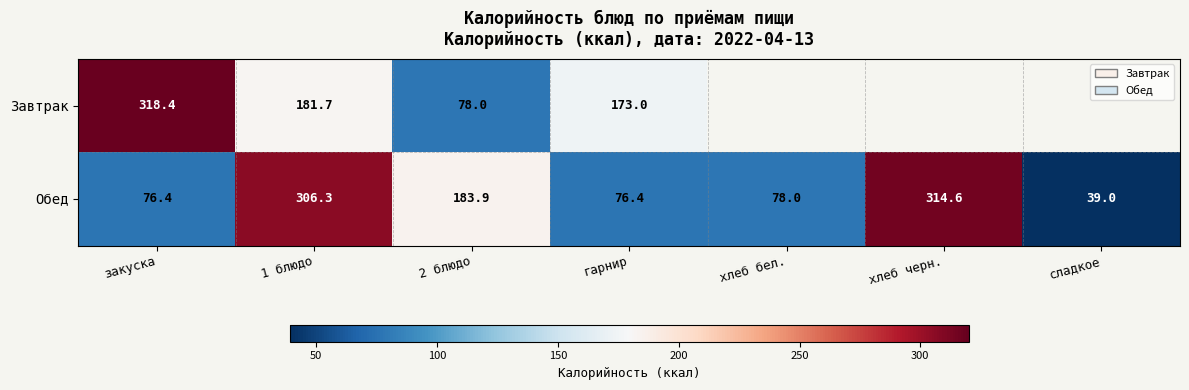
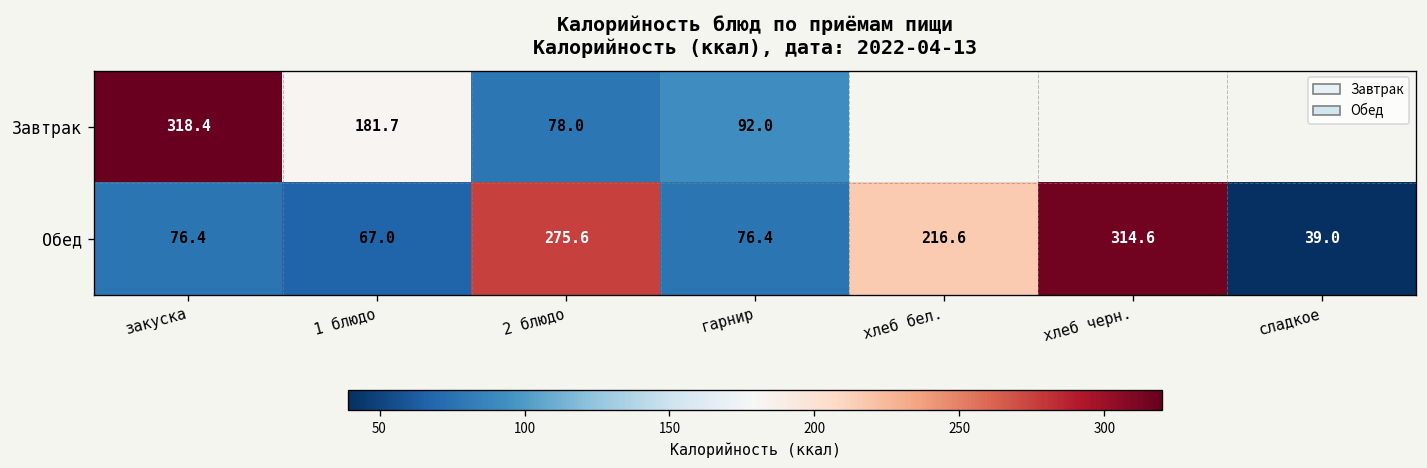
  {
    "Завтрак": {
      "закуска": 318.4,
      "1 блюдо": 181.7,
      "2 блюдо": 78.0,
-     "гарнир": 173.0
+     "гарнир": 92.0
    },
    "Обед": {
      "закуска": 76.4,
-     "1 блюдо": 306.3,
-     "2 блюдо": 183.9,
+     "1 блюдо": 67.0,
+     "2 блюдо": 275.6,
      "гарнир": 76.4,
-     "хлеб бел.": 78.0,
+     "хлеб бел.": 216.6,
      "хлеб черн.": 314.6,
      "сладкое": 39.0
    }
  }
